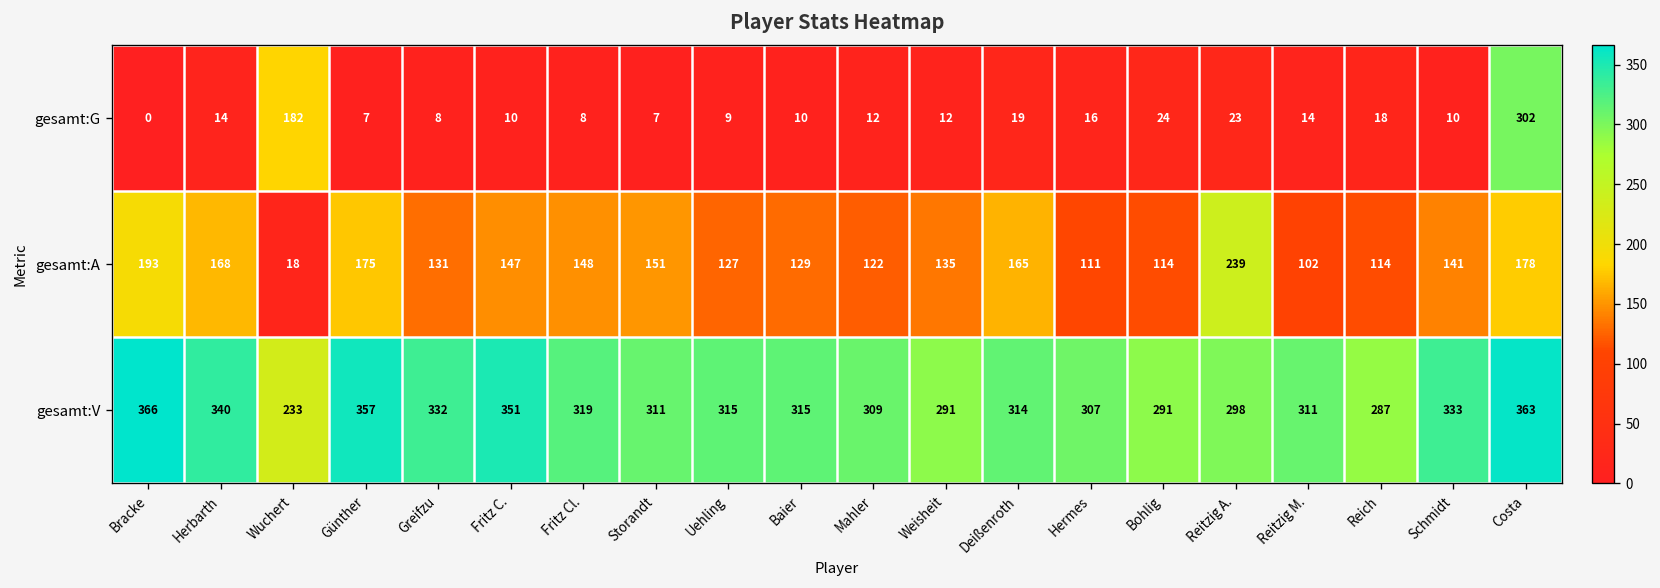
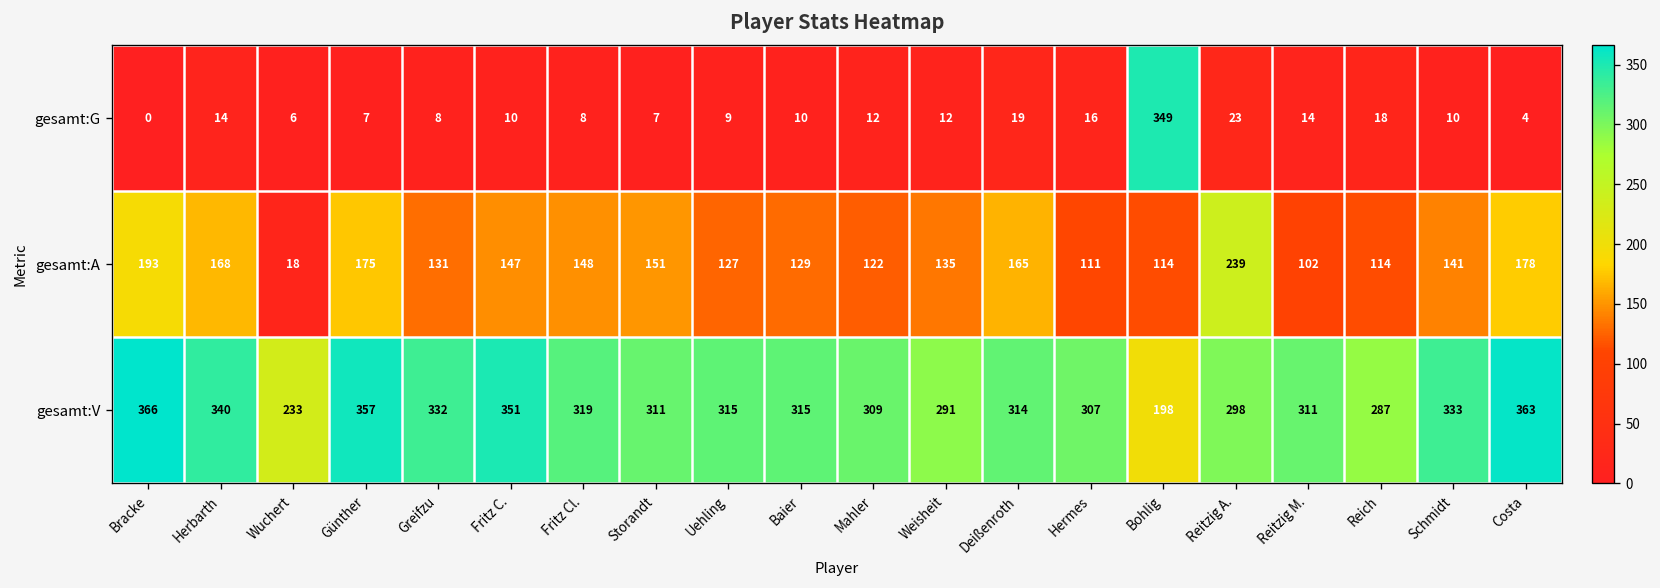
  {
    "gesamt:G": {
      "Bracke": 0,
      "Herbarth": 14,
-     "Wuchert": 182,
+     "Wuchert": 6,
      "Günther": 7,
      "Greifzu": 8,
      "Fritz C.": 10,
      "Fritz Cl.": 8,
      "Storandt": 7,
      "Uehling": 9,
      "Baier": 10,
      "Mahler": 12,
      "Weisheit": 12,
      "Deißenroth": 19,
      "Hermes": 16,
-     "Bohlig": 24,
+     "Bohlig": 349,
      "Reitzig A.": 23,
      "Reitzig M.": 14,
      "Reich": 18,
      "Schmidt": 10,
-     "Costa": 302
+     "Costa": 4
    },
    "gesamt:A": {
      "Bracke": 193,
      "Herbarth": 168,
      "Wuchert": 18,
      "Günther": 175,
      "Greifzu": 131,
      "Fritz C.": 147,
      "Fritz Cl.": 148,
      "Storandt": 151,
      "Uehling": 127,
      "Baier": 129,
      "Mahler": 122,
      "Weisheit": 135,
      "Deißenroth": 165,
      "Hermes": 111,
      "Bohlig": 114,
      "Reitzig A.": 239,
      "Reitzig M.": 102,
      "Reich": 114,
      "Schmidt": 141,
      "Costa": 178
    },
    "gesamt:V": {
      "Bracke": 366,
      "Herbarth": 340,
      "Wuchert": 233,
      "Günther": 357,
      "Greifzu": 332,
      "Fritz C.": 351,
      "Fritz Cl.": 319,
      "Storandt": 311,
      "Uehling": 315,
      "Baier": 315,
      "Mahler": 309,
      "Weisheit": 291,
      "Deißenroth": 314,
      "Hermes": 307,
-     "Bohlig": 291,
+     "Bohlig": 198,
      "Reitzig A.": 298,
      "Reitzig M.": 311,
      "Reich": 287,
      "Schmidt": 333,
      "Costa": 363
    }
  }
